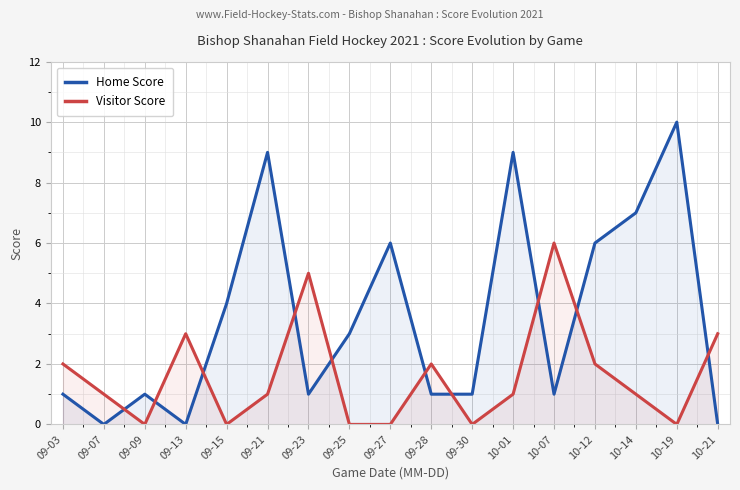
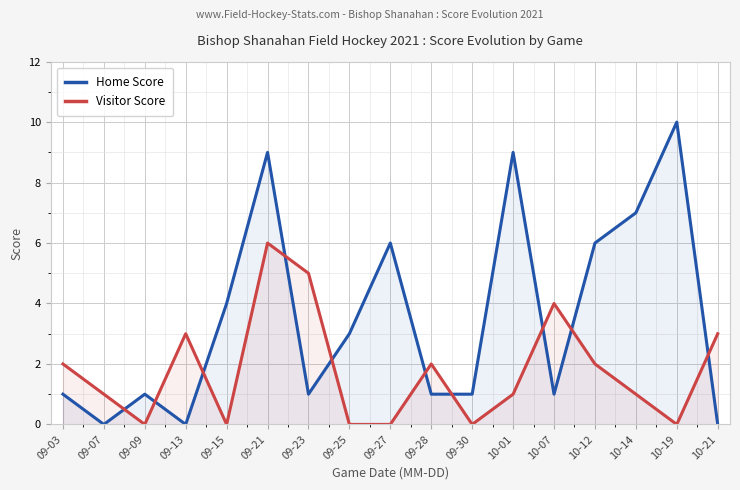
  {
    "Home Score": {
      "09-03": 1,
      "09-07": 0,
      "09-09": 1,
      "09-13": 0,
      "09-15": 4,
      "09-21": 9,
      "09-23": 1,
      "09-25": 3,
      "09-27": 6,
      "09-28": 1,
      "09-30": 1,
      "10-01": 9,
      "10-07": 1,
      "10-12": 6,
      "10-14": 7,
      "10-19": 10,
      "10-21": 0
    },
    "Visitor Score": {
      "09-03": 2,
      "09-07": 1,
      "09-09": 0,
      "09-13": 3,
      "09-15": 0,
-     "09-21": 1,
+     "09-21": 6,
      "09-23": 5,
      "09-25": 0,
      "09-27": 0,
      "09-28": 2,
      "09-30": 0,
      "10-01": 1,
-     "10-07": 6,
+     "10-07": 4,
      "10-12": 2,
      "10-14": 1,
      "10-19": 0,
      "10-21": 3
    }
  }
